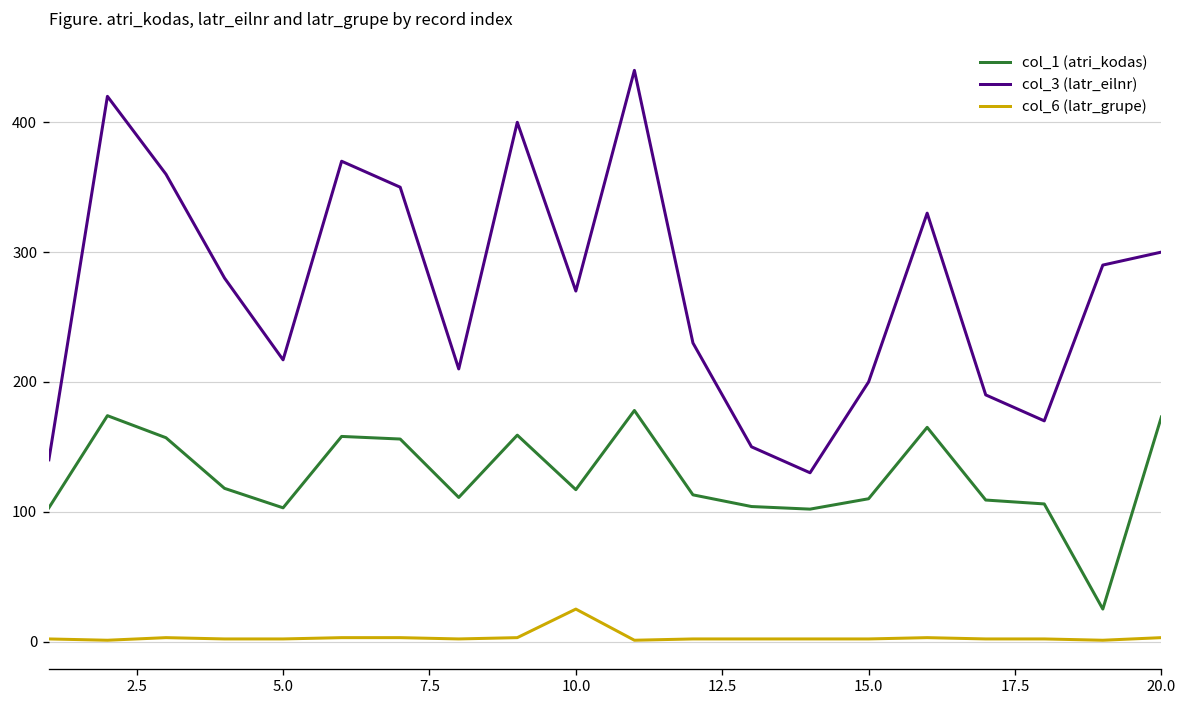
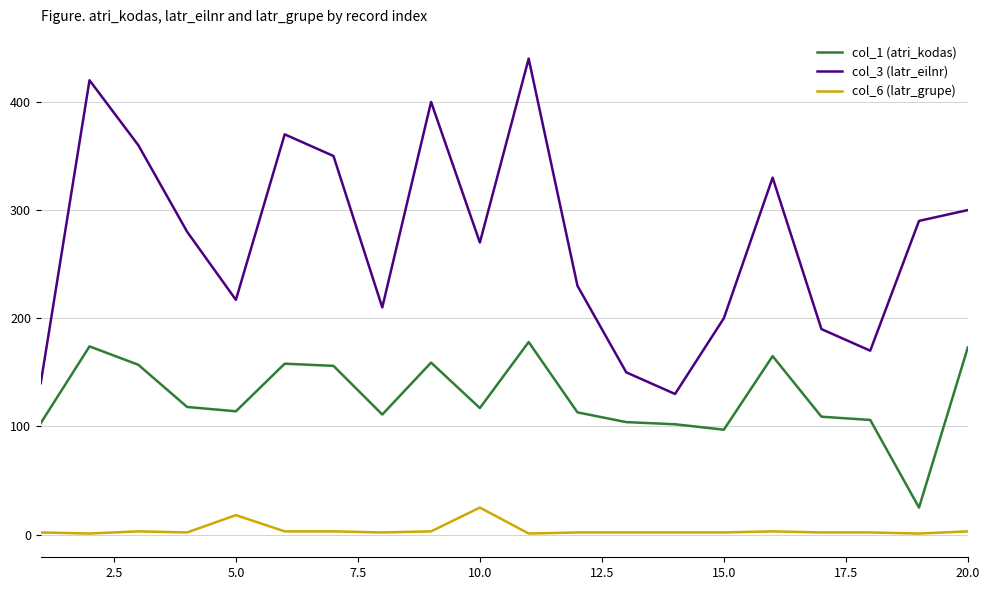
  {
    "col_1 (atri_kodas)": {
-     "5.0": 103,
+     "5.0": 114,
      "10.0": 117,
-     "15.0": 110,
+     "15.0": 97,
      "20.0": 173
    },
    "col_3 (latr_eilnr)": {
      "5.0": 217,
      "10.0": 270,
      "15.0": 200,
      "20.0": 300
    },
    "col_6 (latr_grupe)": {
-     "5.0": 2,
+     "5.0": 18,
      "10.0": 25,
      "15.0": 2,
      "20.0": 3
    }
  }
